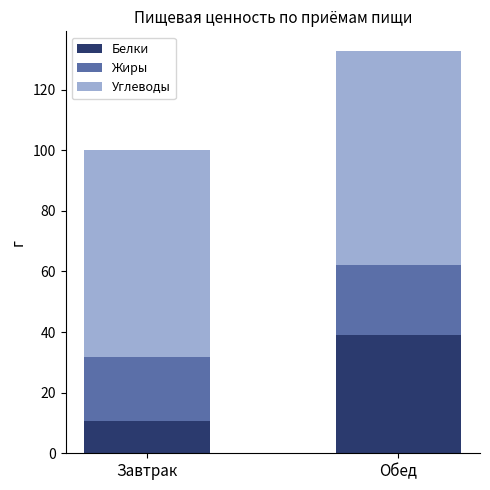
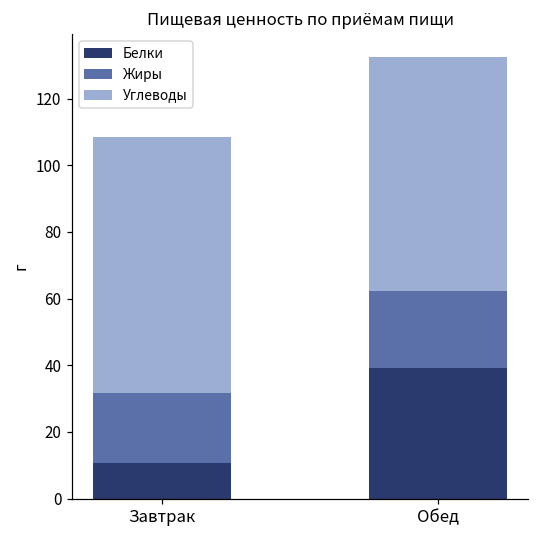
  {
    "Белки": {
      "Завтрак": 11,
      "Обед": 39
    },
    "Жиры": {
      "Завтрак": 21,
      "Обед": 23
    },
    "Углеводы": {
-     "Завтрак": 68,
+     "Завтрак": 77,
      "Обед": 70
    }
  }
